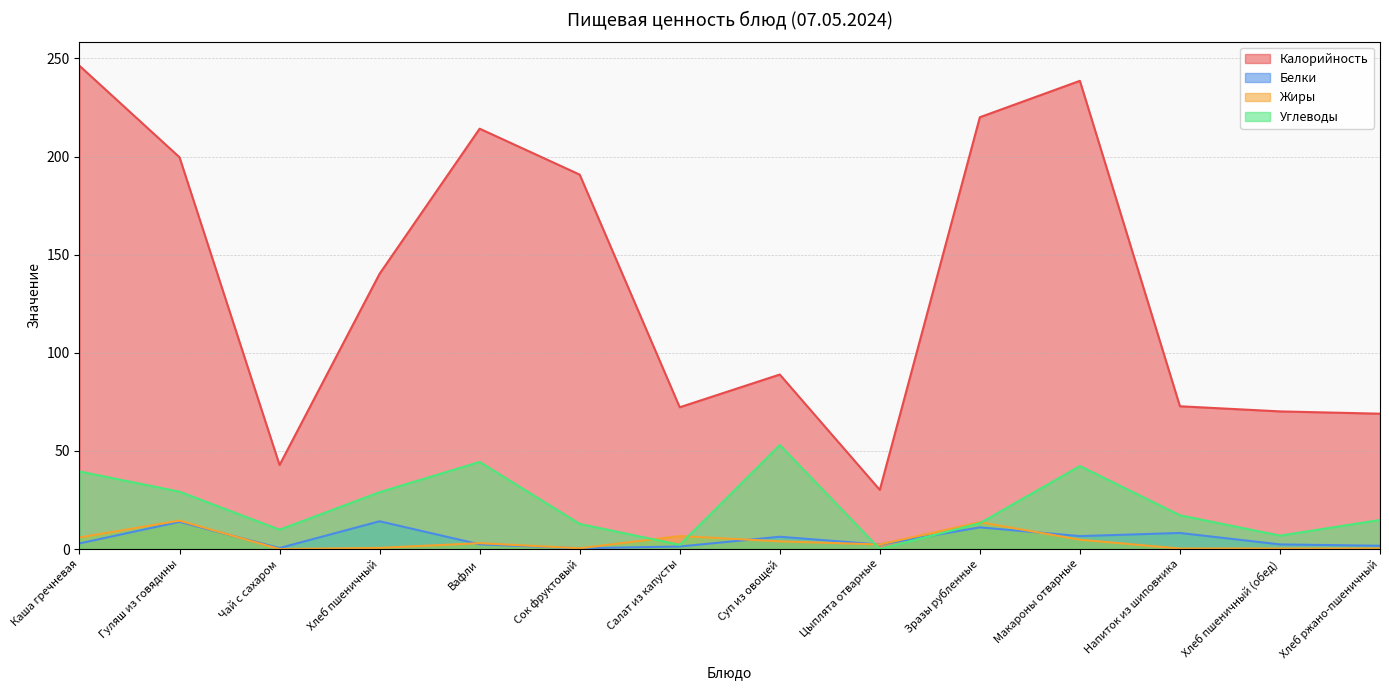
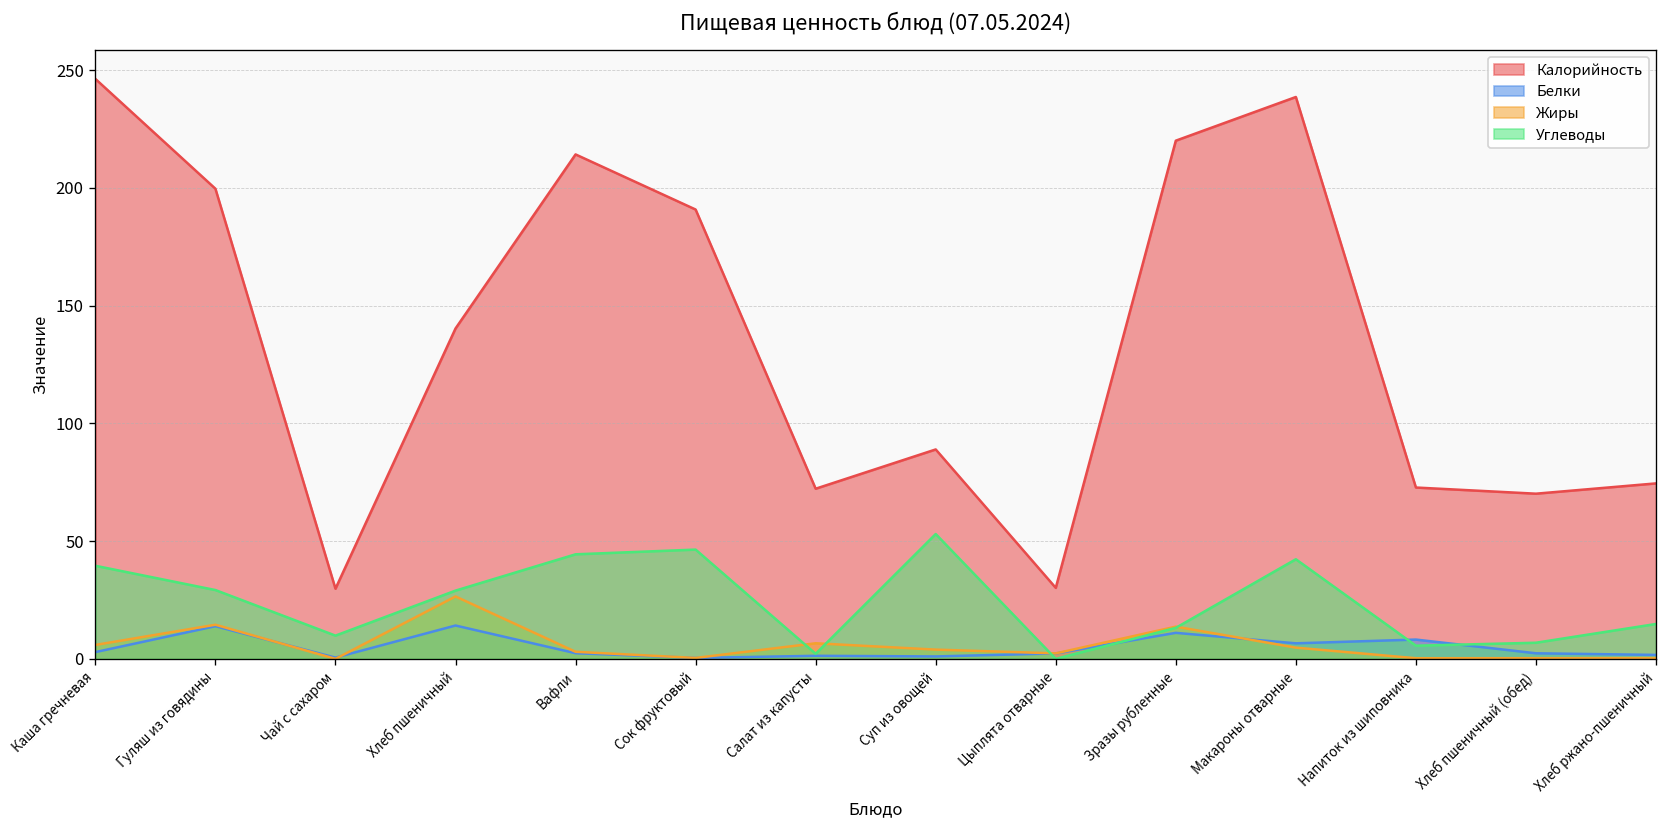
  {
    "Калорийность": {
      "Каша гречневая": 246,
      "Гуляш из говядины": 200,
-     "Чай с сахаром": 43,
+     "Чай с сахаром": 30,
      "Хлеб пшеничный": 140,
      "Вафли": 214,
      "Сок фруктовый": 191,
      "Салат из капусты": 72,
      "Суп из овощей": 89,
      "Цыплята отварные": 30,
      "Зразы рубленные": 220,
      "Макароны отварные": 239,
      "Напиток из шиповника": 73,
      "Хлеб пшеничный (обед)": 70,
-     "Хлеб ржано-пшеничный": 69
+     "Хлеб ржано-пшеничный": 75
    },
    "Белки": {
      "Каша гречневая": 3,
      "Хлеб пшеничный": 14,
-     "Суп из овощей": 6,
+     "Суп из овощей": 1,
      "Зразы рубленные": 11,
      "Макароны отварные": 7,
      "Напиток из шиповника": 8,
      "Хлеб пшеничный (обед)": 2,
      "Хлеб ржано-пшеничный": 2
    },
    "Жиры": {
      "Каша гречневая": 6,
-     "Хлеб пшеничный": 1,
+     "Хлеб пшеничный": 27,
      "Салат из капусты": 7,
      "Суп из овощей": 4,
      "Макароны отварные": 5,
      "Напиток из шиповника": 0,
      "Хлеб пшеничный (обед)": 0,
      "Хлеб ржано-пшеничный": 0
    },
    "Углеводы": {
      "Каша гречневая": 40,
      "Гуляш из говядины": 29,
      "Чай с сахаром": 10,
      "Хлеб пшеничный": 29,
      "Вафли": 44,
-     "Сок фруктовый": 13,
+     "Сок фруктовый": 46,
      "Суп из овощей": 53,
      "Цыплята отварные": 0,
      "Макароны отварные": 42,
-     "Напиток из шиповника": 17,
+     "Напиток из шиповника": 6,
      "Хлеб пшеничный (обед)": 7,
      "Хлеб ржано-пшеничный": 15
    }
  }
